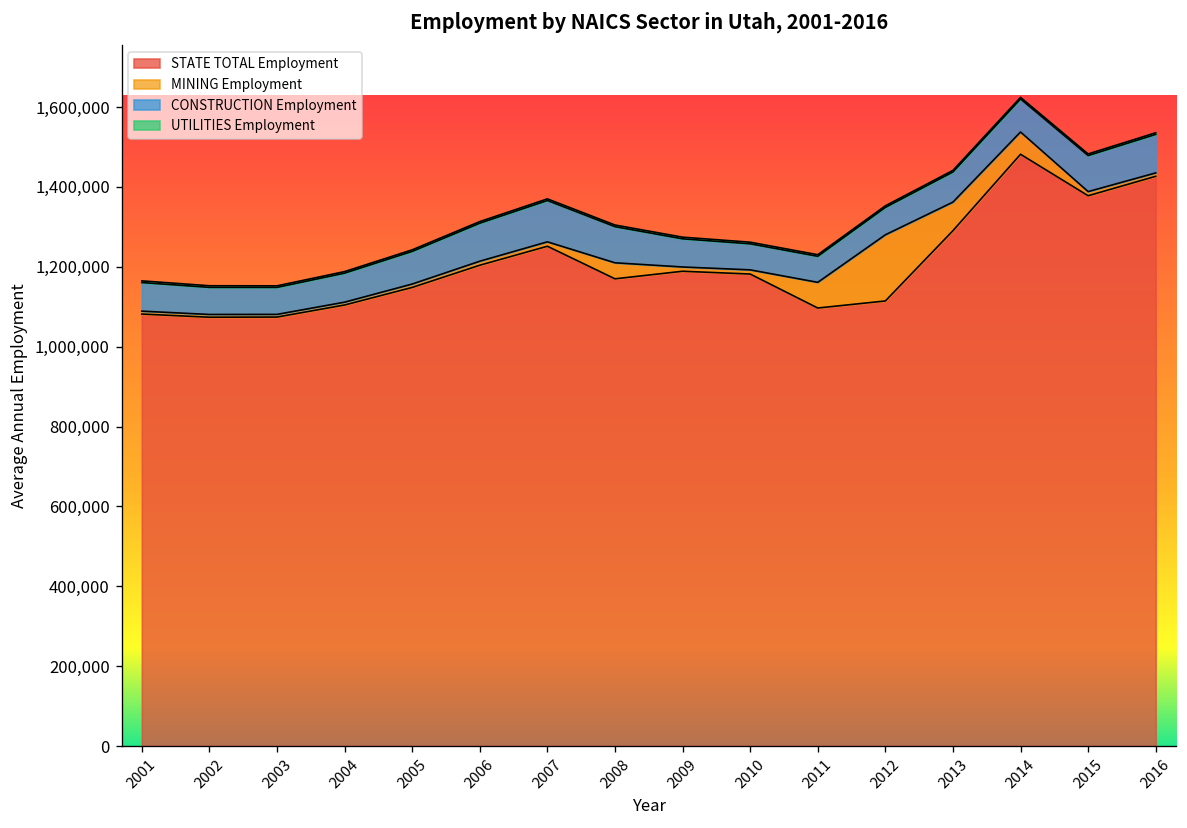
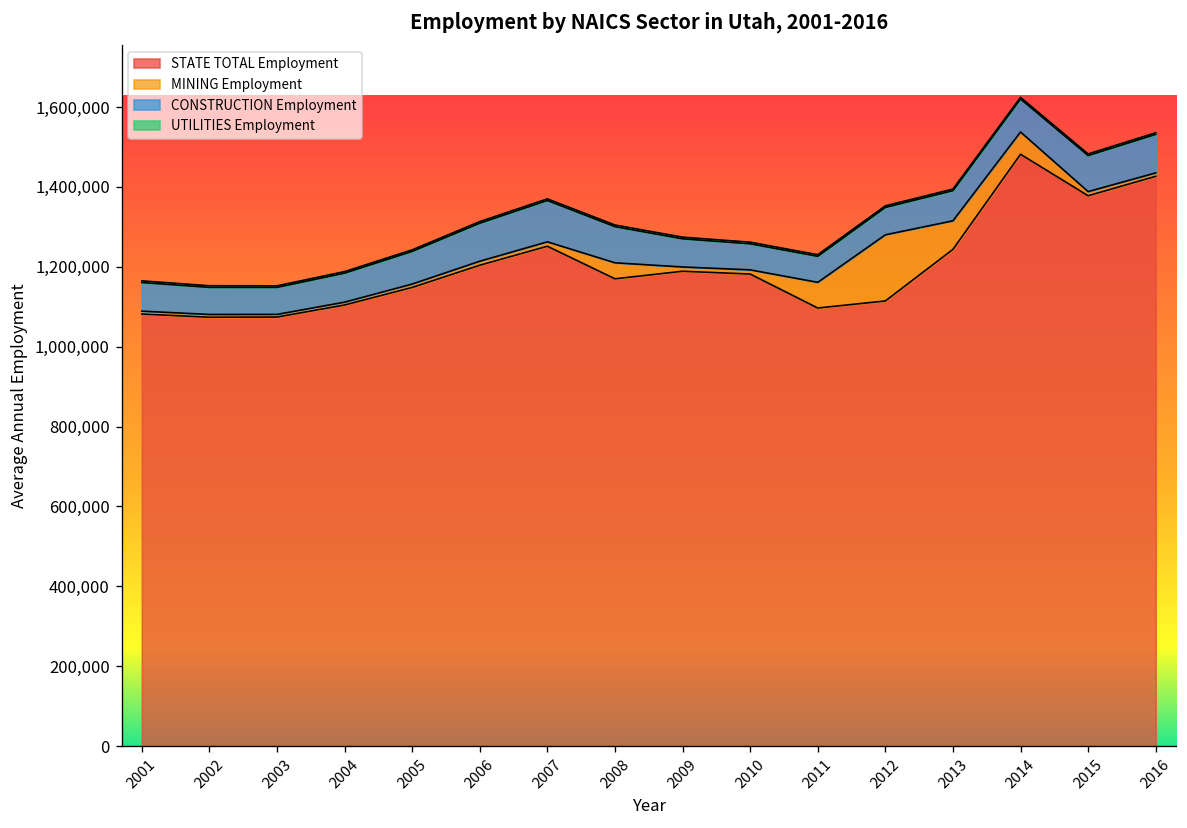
  {
    "STATE TOTAL Employment": {
      "2005": "1,150,000",
      "2006": "1,200,000",
      "2007": "1,250,000",
      "2008": "1,170,000",
      "2009": "1,190,000",
      "2010": "1,180,000",
      "2011": "1,100,000",
      "2012": "1,110,000",
-     "2013": "1,290,000",
+     "2013": "1,240,000",
      "2014": "1,480,000",
      "2015": "1,380,000",
      "2016": "1,430,000"
    },
    "MINING Employment": {
      "2005": "10,000",
      "2006": "10,000",
      "2007": "10,000",
      "2008": "40,000",
      "2009": "10,000",
      "2010": "10,000",
      "2011": "60,000",
      "2012": "170,000",
      "2013": "70,000",
      "2014": "60,000",
      "2015": "10,000",
      "2016": "10,000"
    }
  }
